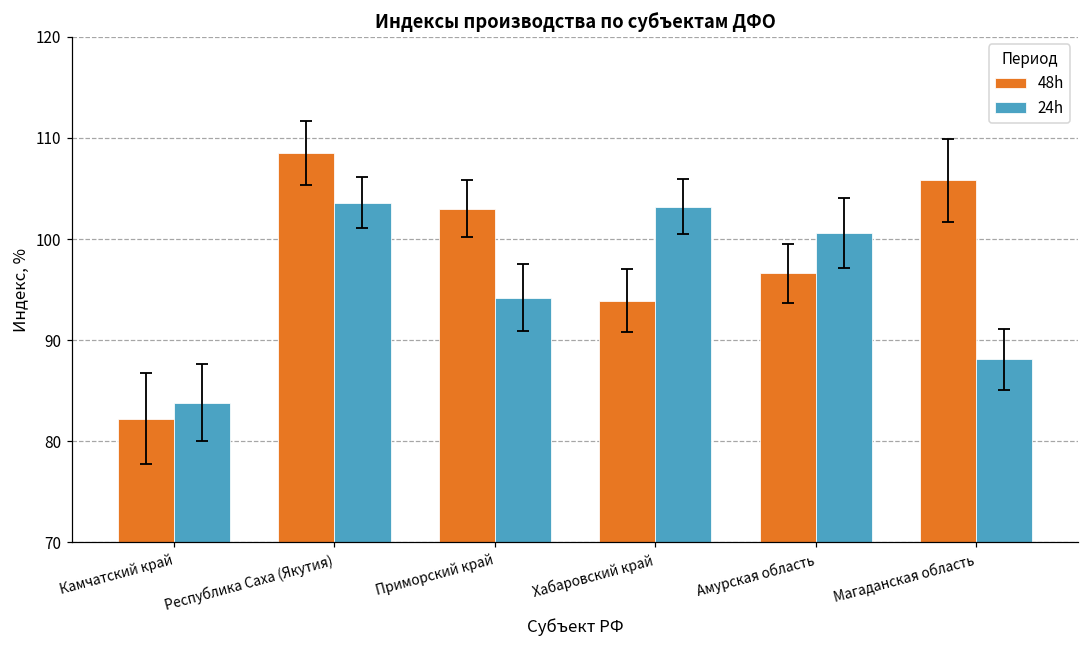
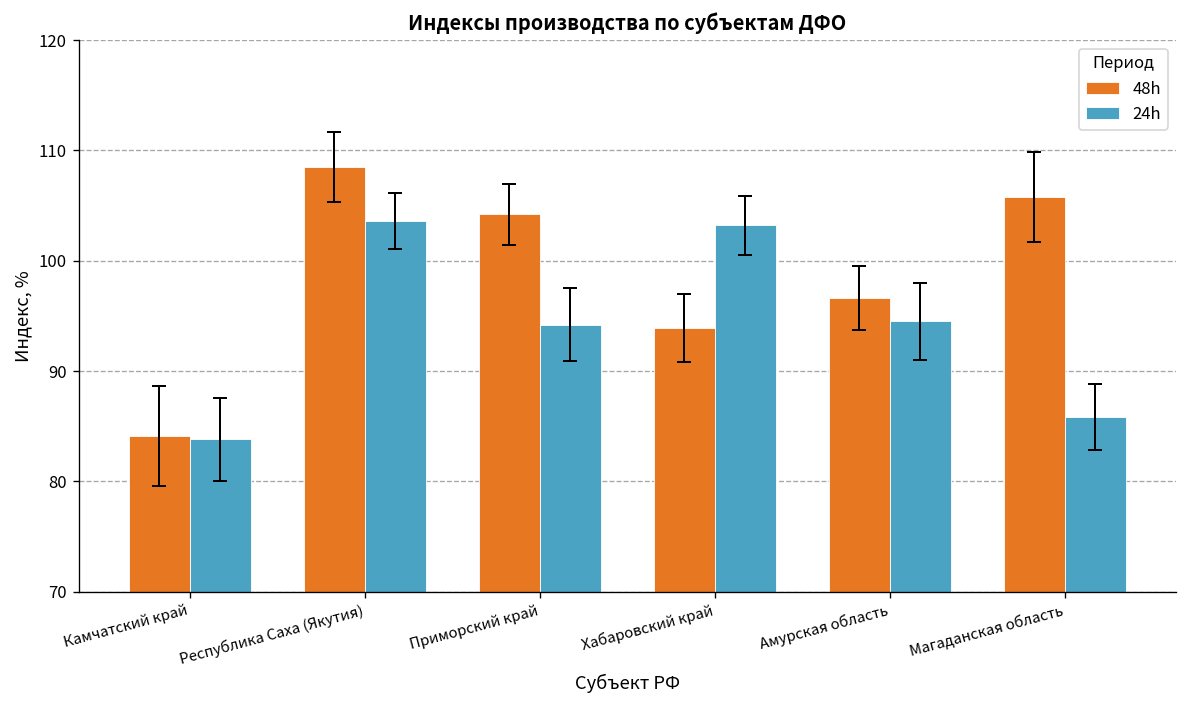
  {
    "48h": {
-     "Камчатский край": 82,
+     "Камчатский край": 84,
      "Республика Саха (Якутия)": 109,
-     "Приморский край": 103,
+     "Приморский край": 104,
      "Хабаровский край": 94,
      "Амурская область": 97,
      "Магаданская область": 106
    },
    "24h": {
      "Камчатский край": 84,
      "Республика Саха (Якутия)": 104,
      "Приморский край": 94,
      "Хабаровский край": 103,
-     "Амурская область": 101,
-     "Магаданская область": 88
+     "Амурская область": 95,
+     "Магаданская область": 86
    }
  }
